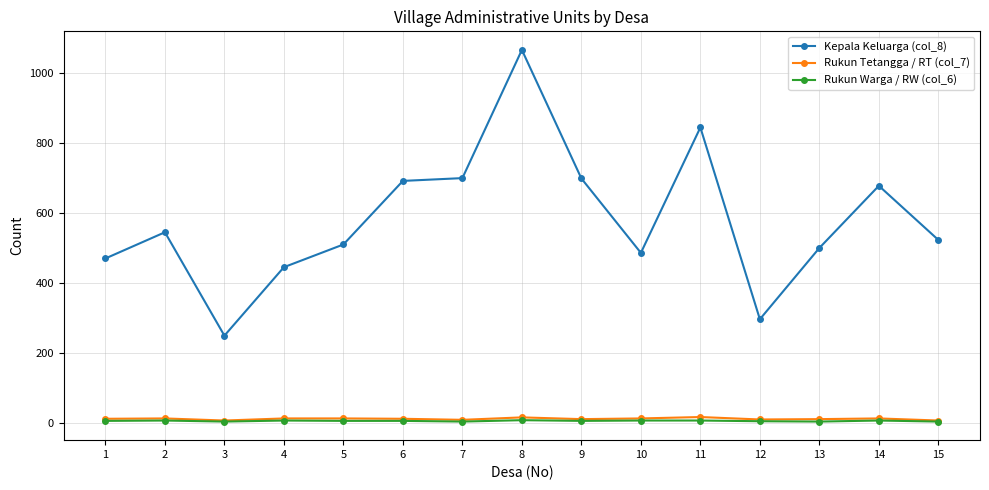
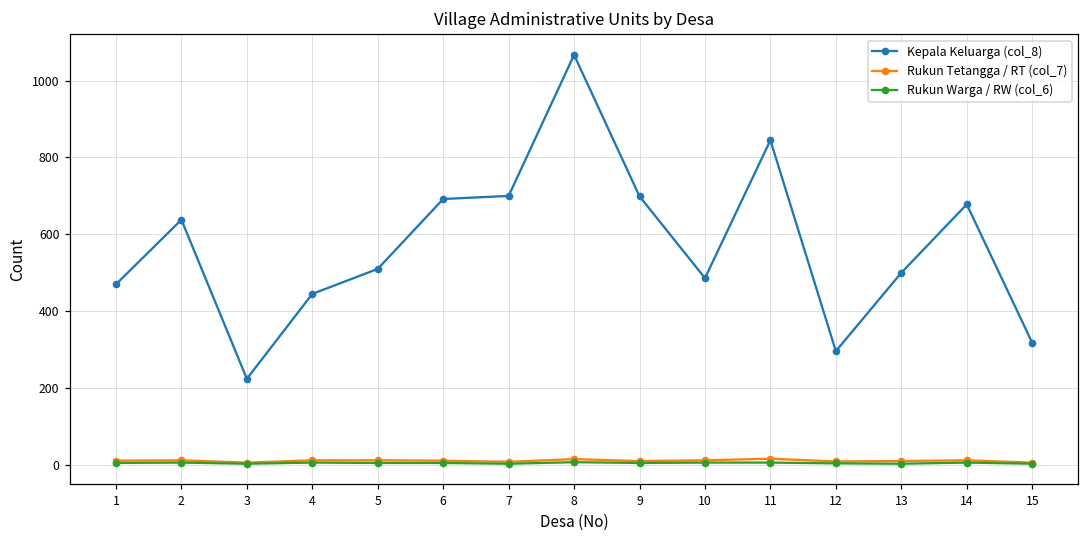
  {
    "Kepala Keluarga (col_8)": {
      "1": 470,
-     "2": 550,
-     "3": 250,
+     "2": 640,
+     "3": 220,
      "4": 450,
      "5": 510,
      "6": 690,
      "7": 700,
      "8": 1070,
      "9": 700,
      "10": 490,
      "11": 850,
      "12": 300,
      "13": 500,
      "14": 680,
-     "15": 520
+     "15": 320
    },
    "Rukun Tetangga / RT (col_7)": {
      "8": 20,
      "11": 20
    },
    "Rukun Warga / RW (col_6)": {
      "8": 10,
      "11": 10
    }
  }
